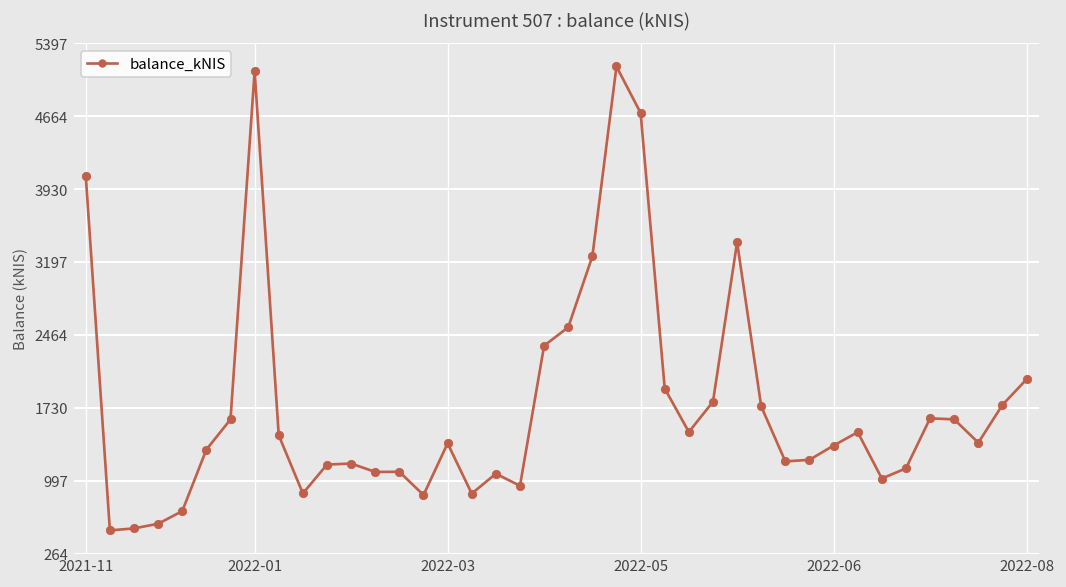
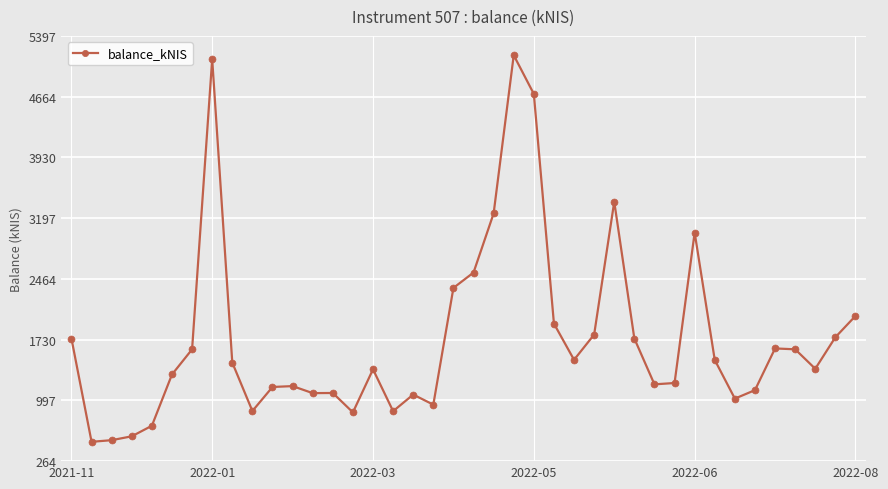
  {
-   "2021-11": 4100,
+   "2021-11": 1700,
    "2022-01": 5100,
    "2022-03": 1400,
    "2022-05": 4700,
-   "2022-06": 1400,
+   "2022-06": 3000,
    "2022-08": 2000
  }
